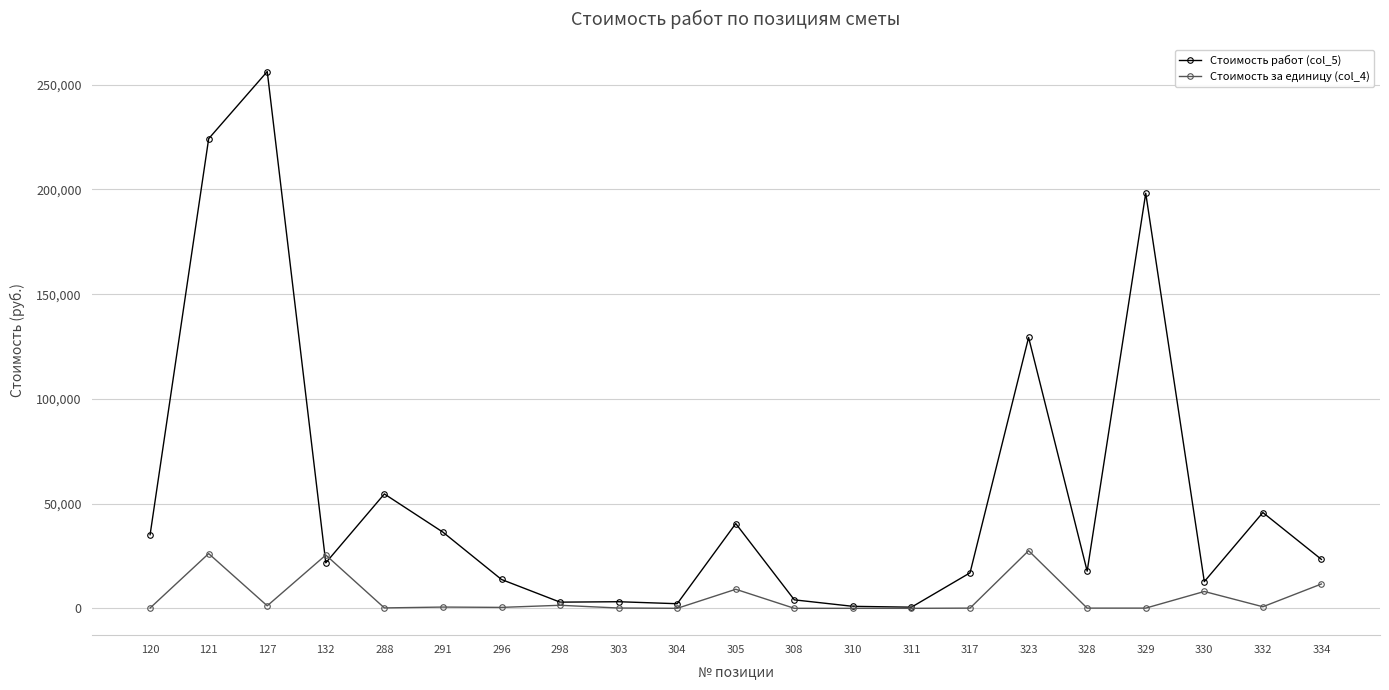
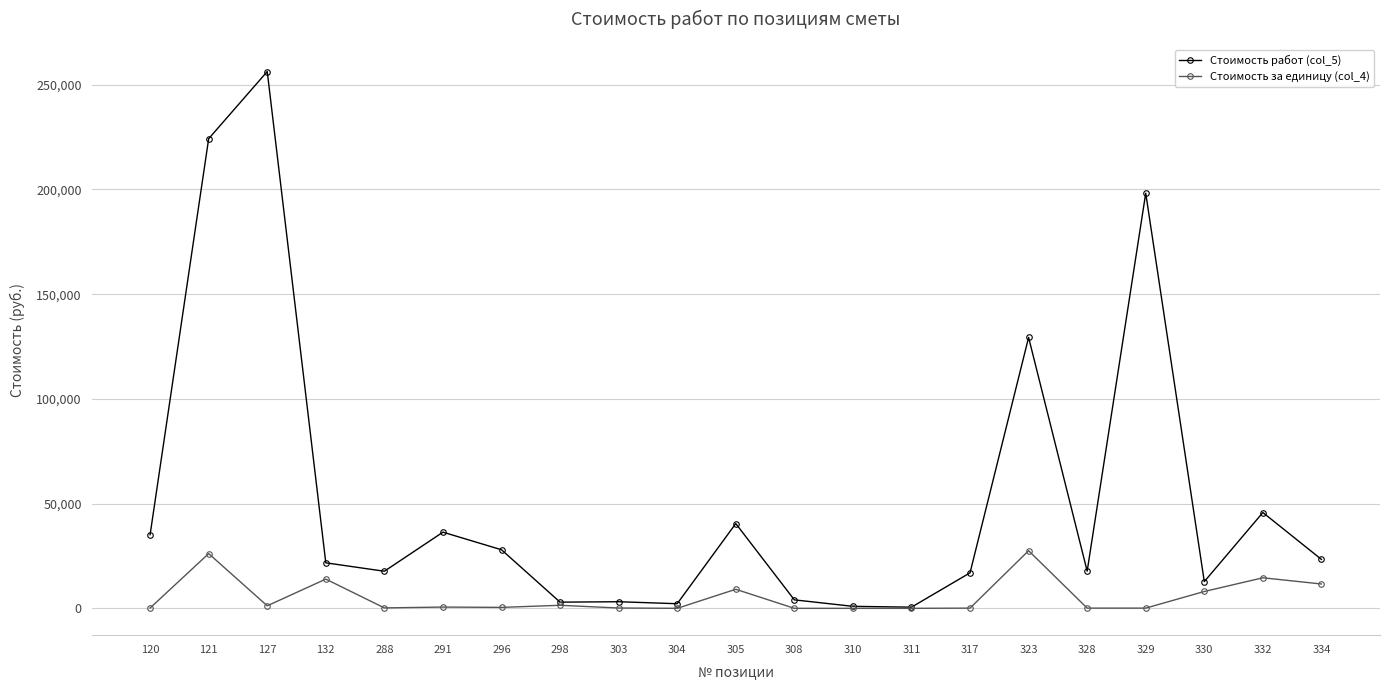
  {
    "Стоимость работ (col_5)": {
      "120": "35,000",
      "121": "224,000",
      "127": "256,000",
      "132": "22,000",
-     "288": "55,000",
+     "288": "18,000",
      "291": "36,000",
-     "296": "14,000",
+     "296": "28,000",
      "298": "3,000",
      "303": "3,000",
      "304": "2,000",
      "305": "41,000",
      "308": "4,000",
      "317": "17,000",
      "323": "129,000",
      "328": "18,000",
      "329": "198,000",
      "330": "13,000",
      "332": "46,000",
      "334": "23,000"
    },
    "Стоимость за единицу (col_4)": {
      "120": "0",
      "121": "26,000",
      "127": "1,000",
-     "132": "25,000",
+     "132": "14,000",
      "288": "0",
      "291": "1,000",
      "296": "1,000",
      "298": "2,000",
      "303": "0",
      "304": "0",
      "305": "9,000",
      "308": "0",
      "317": "0",
      "323": "28,000",
      "328": "0",
      "329": "0",
      "330": "8,000",
-     "332": "1,000",
+     "332": "15,000",
      "334": "12,000"
    }
  }
